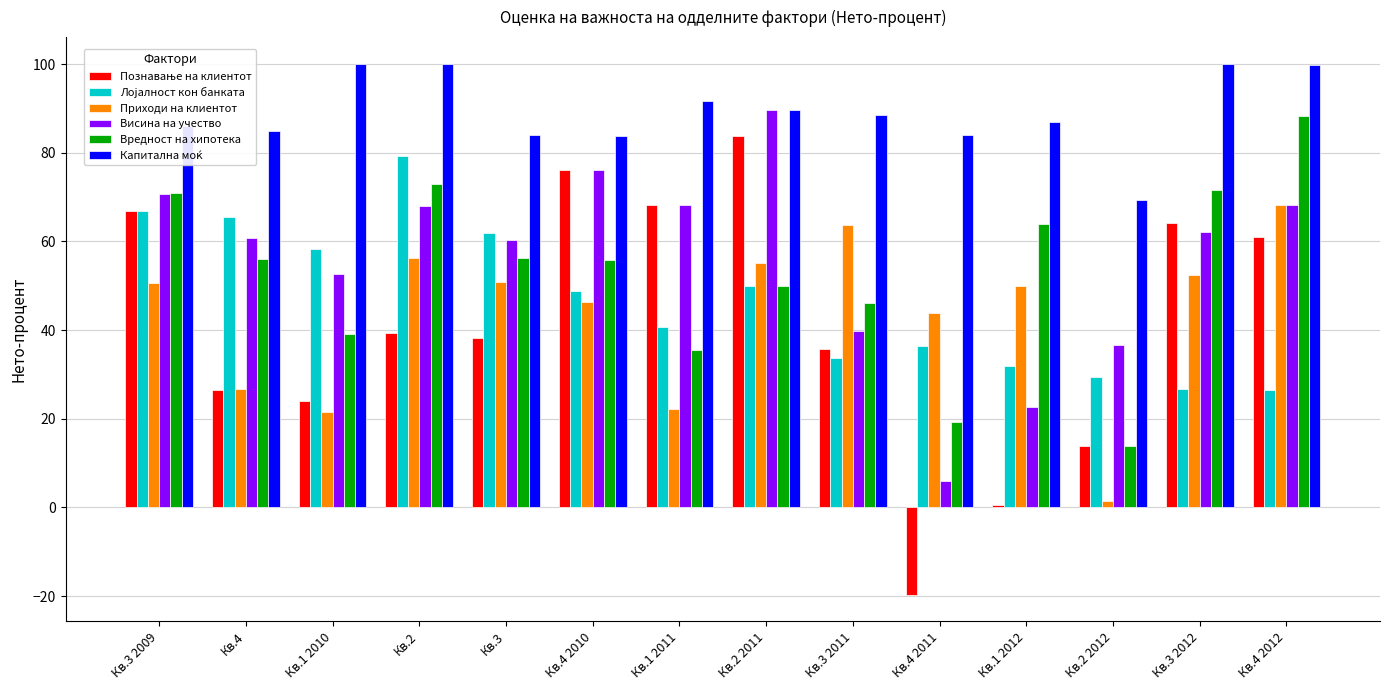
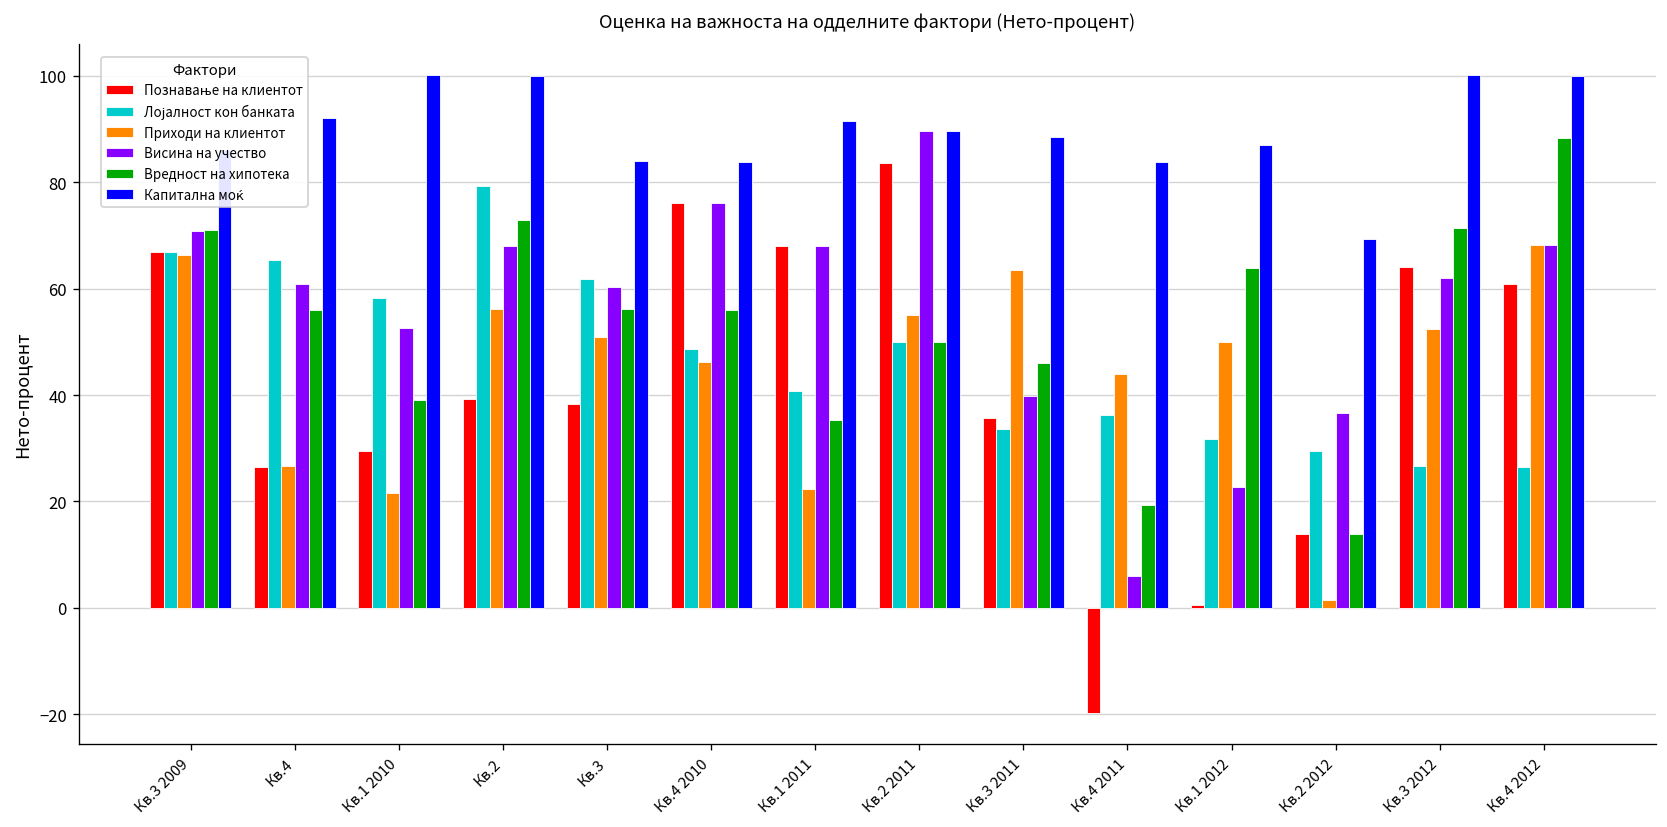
  {
    "Познавање на клиентот": {
      "Кв.3 2009": 67,
      "Кв.4": 27,
-     "Кв.1 2010": 24,
+     "Кв.1 2010": 30,
      "Кв.2": 39,
      "Кв.3": 38,
      "Кв.4 2010": 76,
      "Кв.1 2011": 68,
      "Кв.2 2011": 84,
      "Кв.3 2011": 36,
      "Кв.4 2011": -20,
      "Кв.2 2012": 14,
      "Кв.3 2012": 64,
      "Кв.4 2012": 61
    },
    "Лојалност кон банката": {
      "Кв.3 2009": 67,
      "Кв.4": 65,
      "Кв.1 2010": 58,
      "Кв.2": 79,
      "Кв.3": 62,
      "Кв.4 2010": 49,
      "Кв.1 2011": 41,
      "Кв.2 2011": 50,
      "Кв.3 2011": 34,
      "Кв.4 2011": 36,
      "Кв.1 2012": 32,
      "Кв.2 2012": 29,
      "Кв.3 2012": 27,
      "Кв.4 2012": 27
    },
    "Приходи на клиентот": {
-     "Кв.3 2009": 51,
+     "Кв.3 2009": 66,
      "Кв.4": 27,
      "Кв.1 2010": 22,
      "Кв.2": 56,
      "Кв.3": 51,
      "Кв.4 2010": 46,
      "Кв.1 2011": 22,
      "Кв.2 2011": 55,
      "Кв.3 2011": 64,
      "Кв.4 2011": 44,
      "Кв.1 2012": 50,
      "Кв.2 2012": 2,
      "Кв.3 2012": 53,
      "Кв.4 2012": 68
    },
    "Висина на учество": {
      "Кв.3 2009": 71,
      "Кв.4": 61,
      "Кв.1 2010": 53,
      "Кв.2": 68,
      "Кв.3": 60,
      "Кв.4 2010": 76,
      "Кв.1 2011": 68,
      "Кв.2 2011": 90,
      "Кв.3 2011": 40,
      "Кв.4 2011": 6,
      "Кв.1 2012": 23,
      "Кв.2 2012": 37,
      "Кв.3 2012": 62,
      "Кв.4 2012": 68
    },
    "Вредност на хипотека": {
      "Кв.3 2009": 71,
      "Кв.4": 56,
      "Кв.1 2010": 39,
      "Кв.2": 73,
      "Кв.3": 56,
      "Кв.4 2010": 56,
      "Кв.1 2011": 35,
      "Кв.2 2011": 50,
      "Кв.3 2011": 46,
      "Кв.4 2011": 19,
      "Кв.1 2012": 64,
      "Кв.2 2012": 14,
      "Кв.3 2012": 72,
      "Кв.4 2012": 88
    },
    "Капитална моќ": {
-     "Кв.4": 85,
+     "Кв.4": 92,
      "Кв.1 2010": 100,
      "Кв.2": 100,
      "Кв.3": 84,
      "Кв.4 2010": 84,
      "Кв.1 2011": 92,
      "Кв.2 2011": 90,
      "Кв.3 2011": 89,
      "Кв.4 2011": 84,
      "Кв.1 2012": 87,
      "Кв.2 2012": 69,
      "Кв.3 2012": 100,
      "Кв.4 2012": 100
    }
  }
